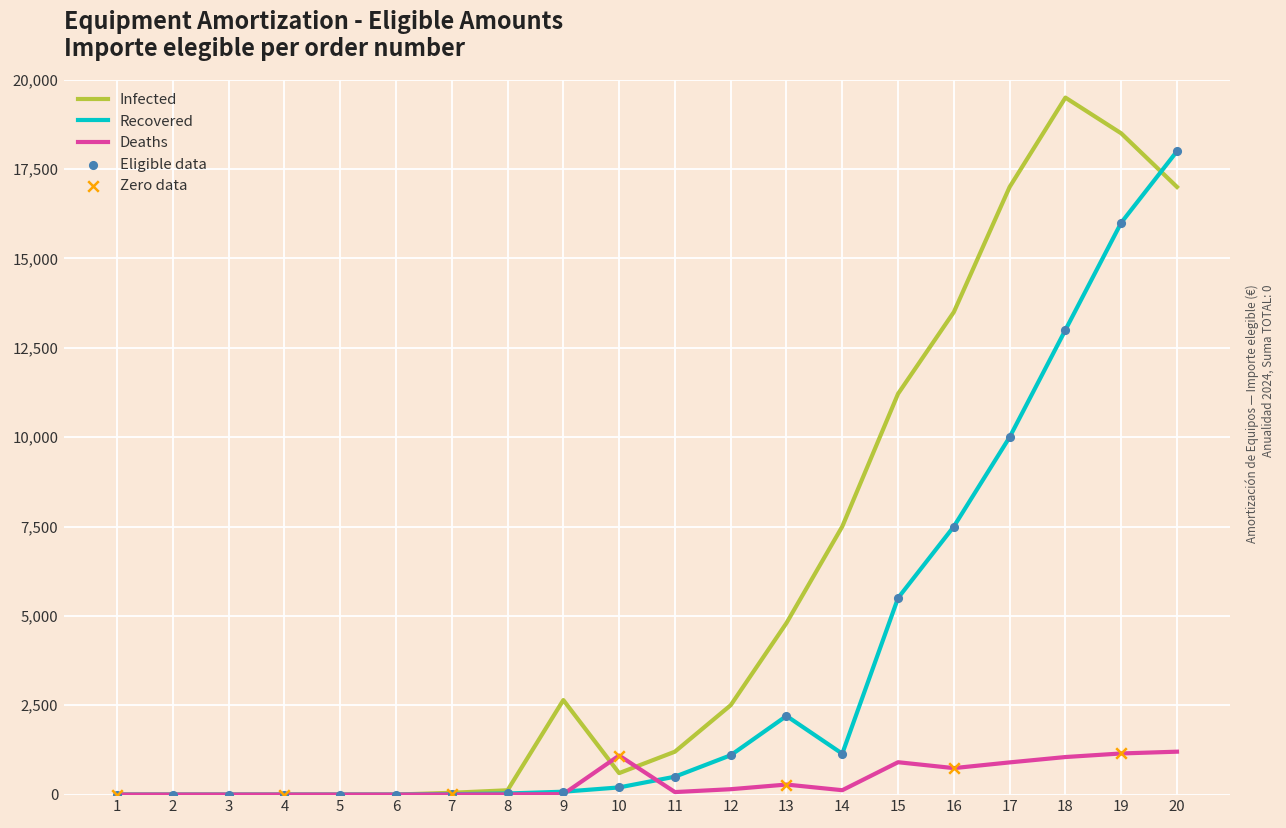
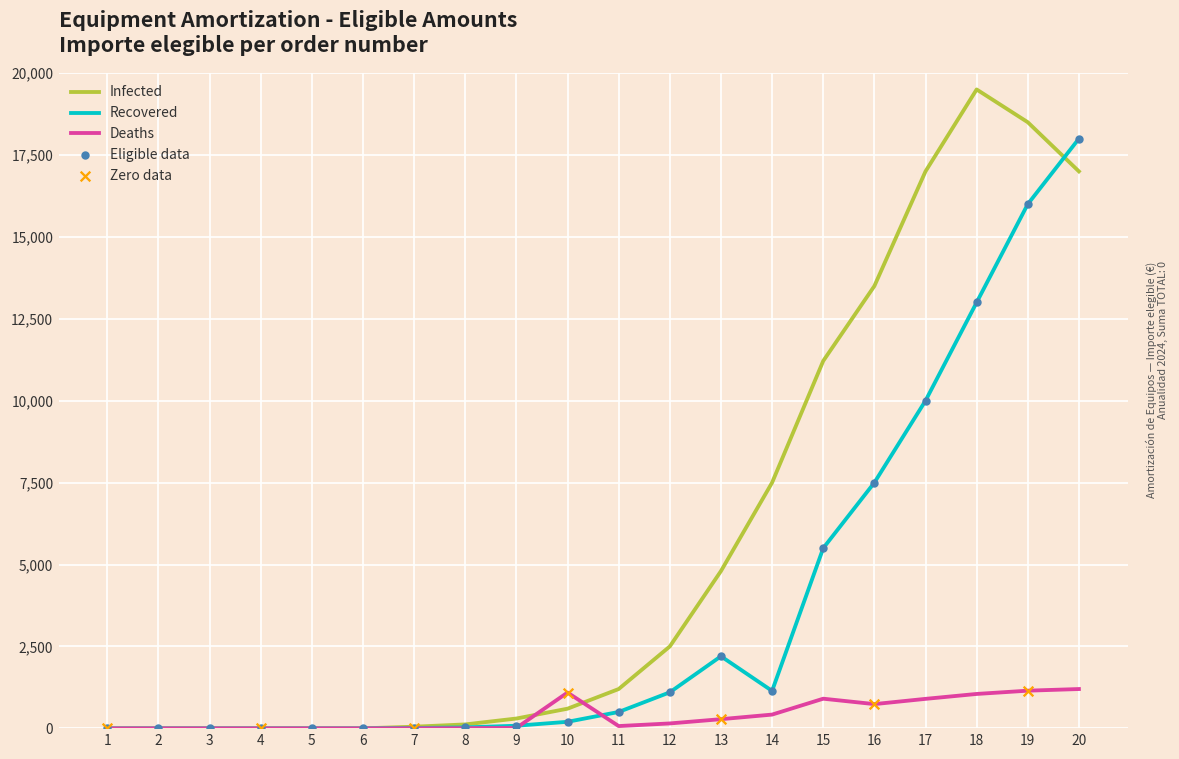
  {
    "Infected": {
      "8": "100",
-     "9": "2,600",
+     "9": "300",
      "10": "600",
      "11": "1,200",
      "12": "2,500",
      "13": "4,800",
      "14": "7,500",
      "15": "11,200",
      "16": "13,500",
      "17": "17,000",
      "18": "19,500",
      "19": "18,500",
      "20": "17,000"
    },
    "Eligible data": {
      "10": "200",
      "11": "500",
      "12": "1,100",
      "13": "2,200",
      "14": "1,100",
      "15": "5,500",
      "16": "7,500",
      "17": "10,000",
      "18": "13,000",
      "19": "16,000",
      "20": "18,000"
    },
    "Deaths": {
      "11": "100",
      "12": "200",
-     "14": "100",
+     "14": "400",
      "15": "900",
      "17": "900",
      "18": "1,100",
      "20": "1,200"
    }
  }
